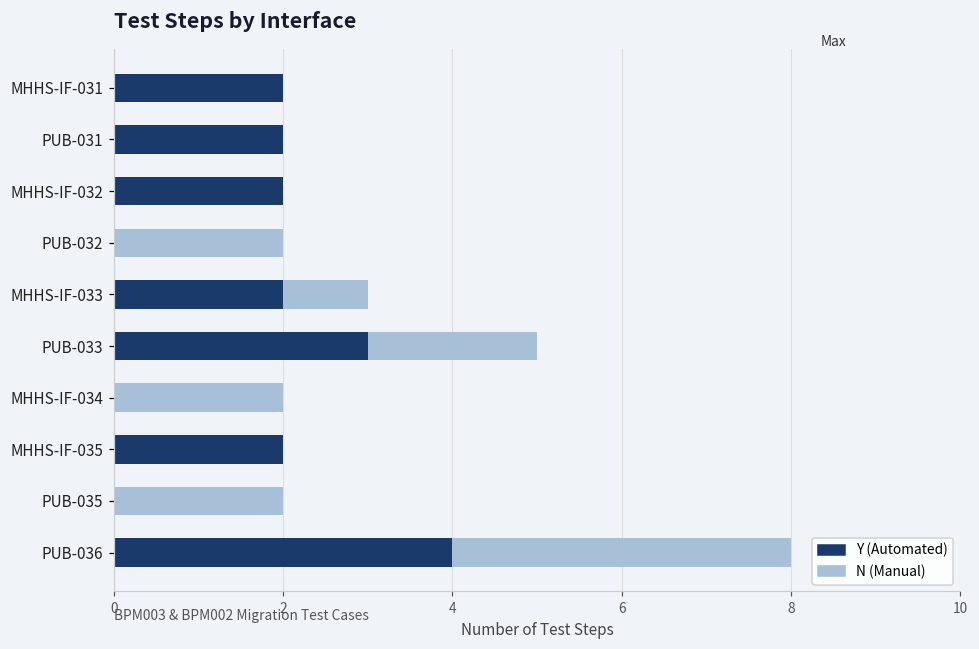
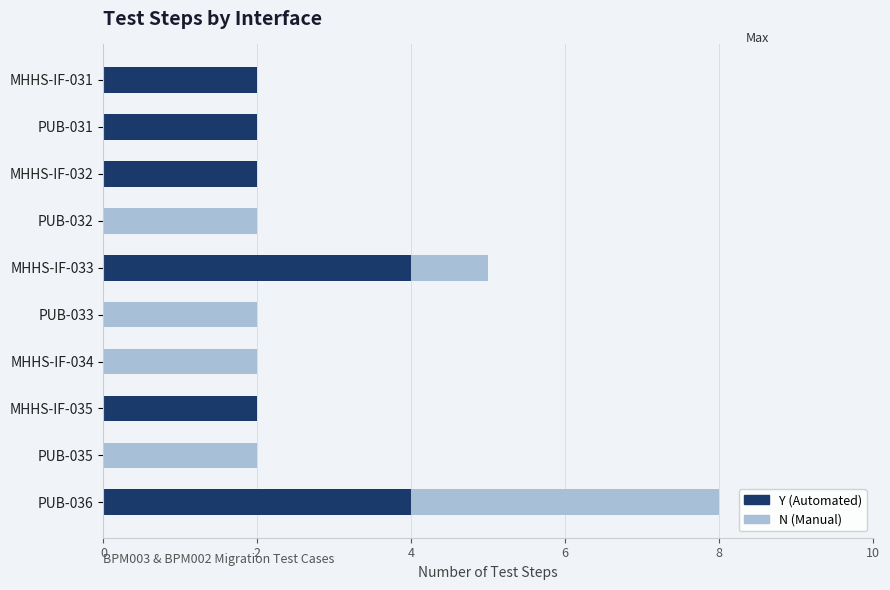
  {
    "Y (Automated)": {
      "MHHS-IF-031": 2,
      "PUB-031": 2,
      "MHHS-IF-032": 2,
      "PUB-032": 0,
-     "MHHS-IF-033": 2,
-     "PUB-033": 3,
+     "MHHS-IF-033": 4,
+     "PUB-033": 0,
      "MHHS-IF-034": 0,
      "MHHS-IF-035": 2,
      "PUB-035": 0,
      "PUB-036": 4
    },
    "N (Manual)": {
      "MHHS-IF-031": 0,
      "PUB-031": 0,
      "MHHS-IF-032": 0,
      "PUB-032": 2,
      "MHHS-IF-033": 1,
      "PUB-033": 2,
      "MHHS-IF-034": 2,
      "MHHS-IF-035": 0,
      "PUB-035": 2,
      "PUB-036": 4
    }
  }
